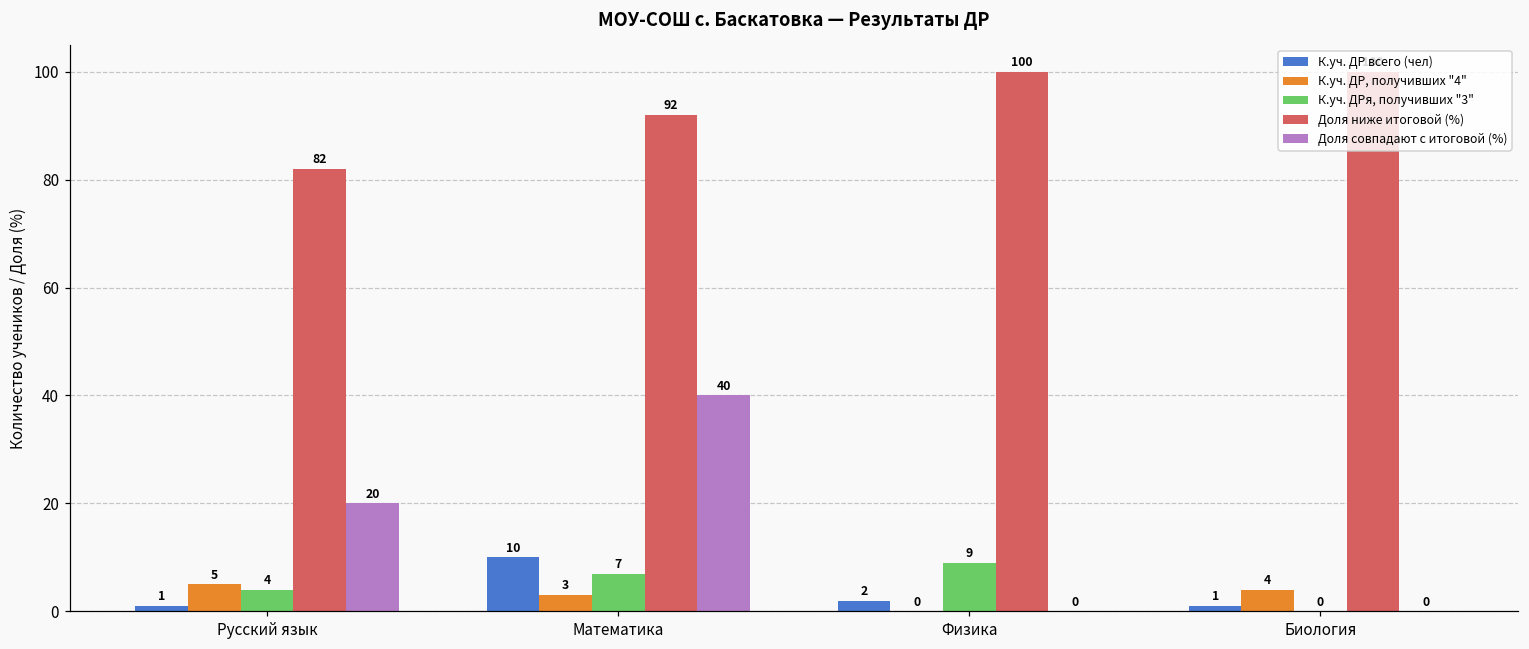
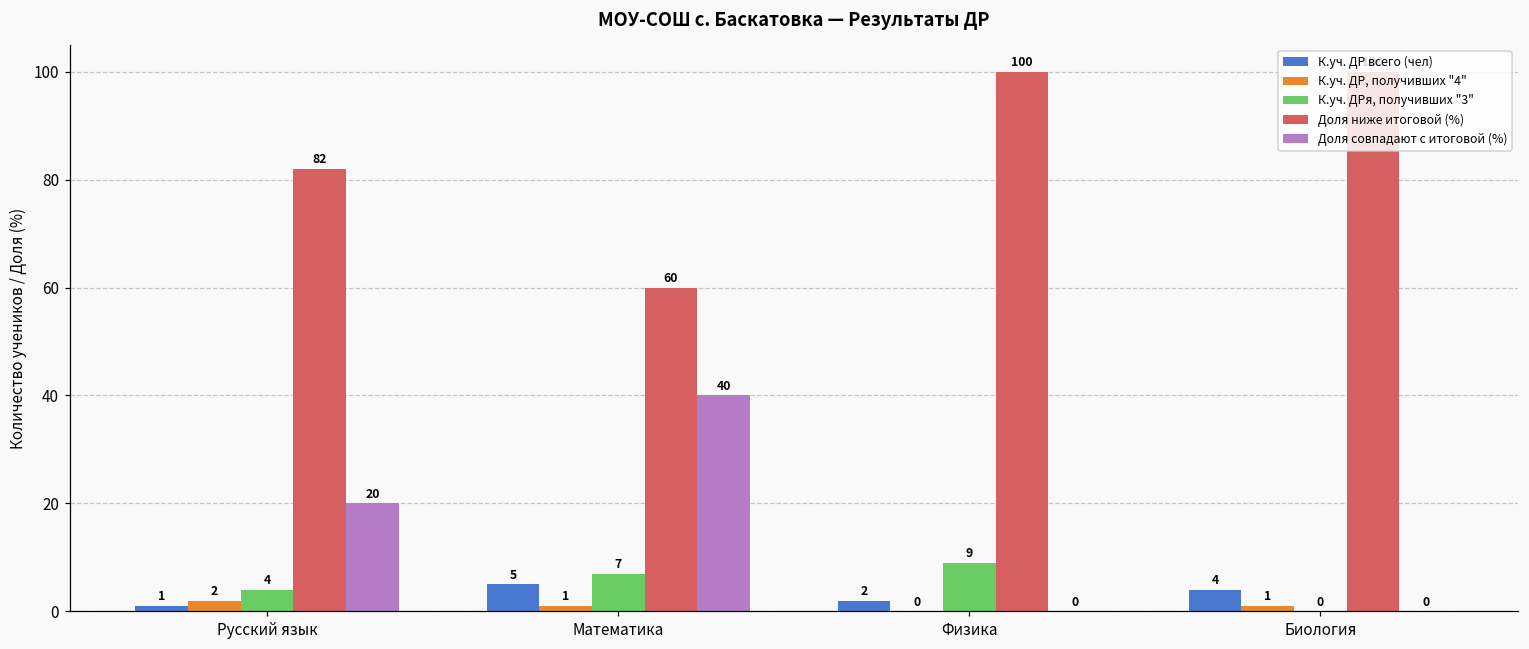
  {
    "К.уч. ДР всего (чел)": {
      "Русский язык": 1,
-     "Математика": 10,
+     "Математика": 5,
      "Физика": 2,
-     "Биология": 1
+     "Биология": 4
    },
    "К.уч. ДР, получивших \"4\"": {
-     "Русский язык": 5,
-     "Математика": 3,
+     "Русский язык": 2,
+     "Математика": 1,
      "Физика": 0,
-     "Биология": 4
+     "Биология": 1
    },
    "К.уч. ДРя, получивших \"3\"": {
      "Русский язык": 4,
      "Математика": 7,
      "Физика": 9,
      "Биология": 0
    },
    "Доля ниже итоговой (%)": {
      "Русский язык": 82,
-     "Математика": 92,
+     "Математика": 60,
      "Физика": 100
    },
    "Доля совпадают с итоговой (%)": {
      "Русский язык": 20,
      "Математика": 40,
      "Физика": 0,
      "Биология": 0
    }
  }
